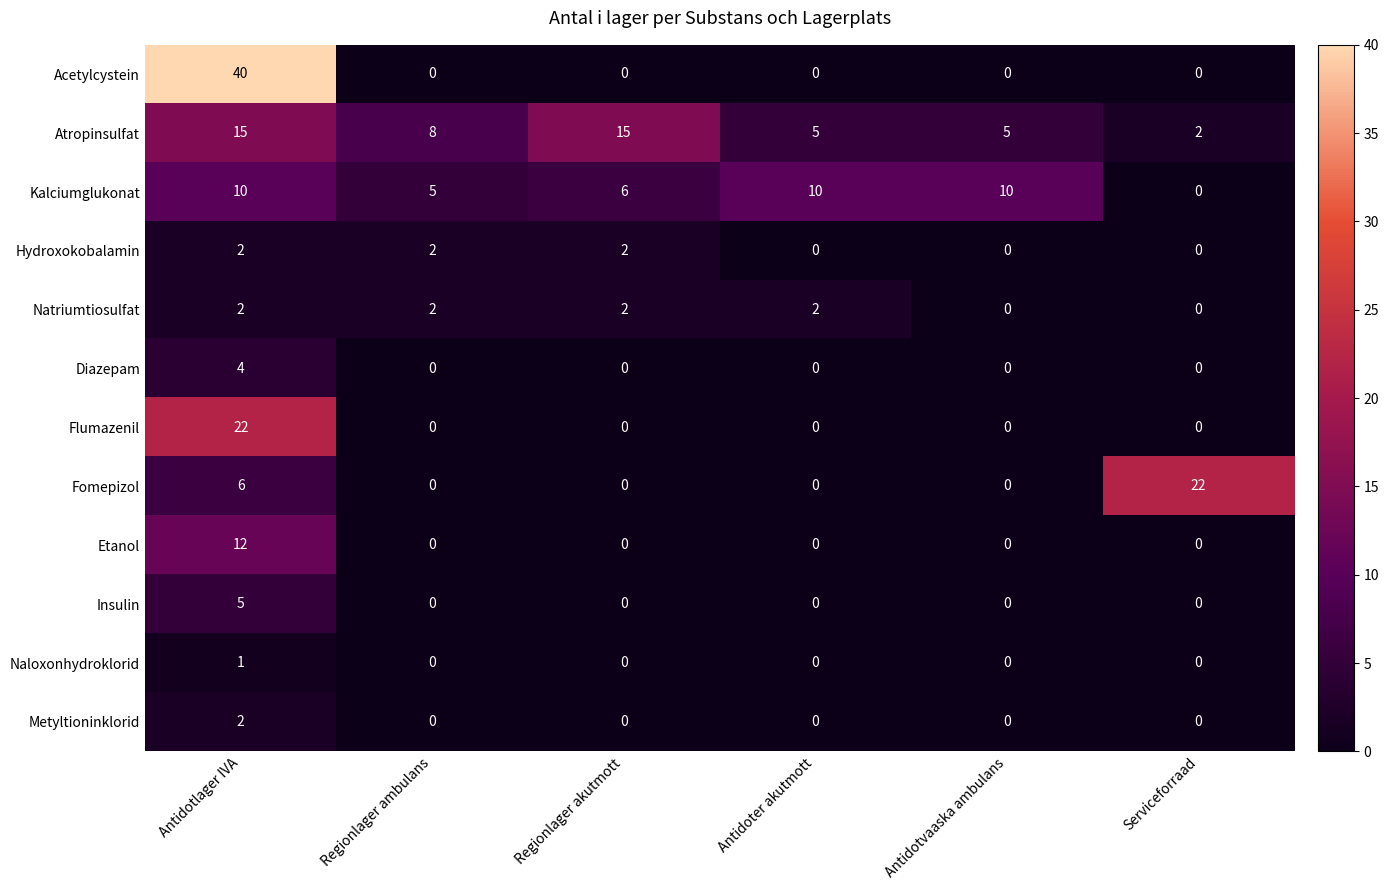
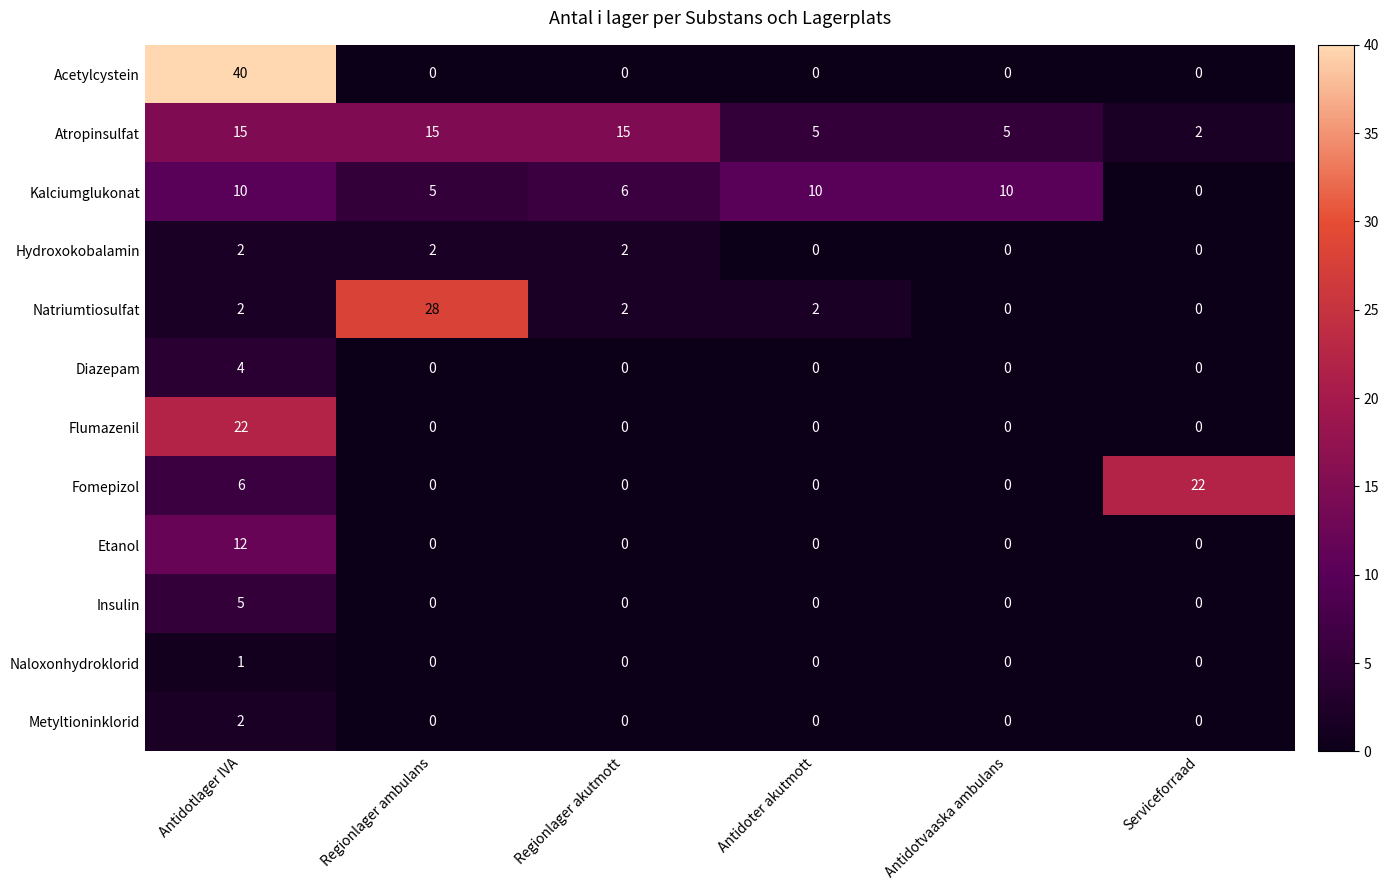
  {
    "Acetylcystein": {
      "Antidotlager IVA": 40,
      "Regionlager ambulans": 0,
      "Regionlager akutmott": 0,
      "Antidoter akutmott": 0,
      "Antidotvaaska ambulans": 0,
      "Serviceforraad": 0
    },
    "Atropinsulfat": {
      "Antidotlager IVA": 15,
-     "Regionlager ambulans": 8,
+     "Regionlager ambulans": 15,
      "Regionlager akutmott": 15,
      "Antidoter akutmott": 5,
      "Antidotvaaska ambulans": 5,
      "Serviceforraad": 2
    },
    "Kalciumglukonat": {
      "Antidotlager IVA": 10,
      "Regionlager ambulans": 5,
      "Regionlager akutmott": 6,
      "Antidoter akutmott": 10,
      "Antidotvaaska ambulans": 10,
      "Serviceforraad": 0
    },
    "Hydroxokobalamin": {
      "Antidotlager IVA": 2,
      "Regionlager ambulans": 2,
      "Regionlager akutmott": 2,
      "Antidoter akutmott": 0,
      "Antidotvaaska ambulans": 0,
      "Serviceforraad": 0
    },
    "Natriumtiosulfat": {
      "Antidotlager IVA": 2,
-     "Regionlager ambulans": 2,
+     "Regionlager ambulans": 28,
      "Regionlager akutmott": 2,
      "Antidoter akutmott": 2,
      "Antidotvaaska ambulans": 0,
      "Serviceforraad": 0
    },
    "Diazepam": {
      "Antidotlager IVA": 4,
      "Regionlager ambulans": 0,
      "Regionlager akutmott": 0,
      "Antidoter akutmott": 0,
      "Antidotvaaska ambulans": 0,
      "Serviceforraad": 0
    },
    "Flumazenil": {
      "Antidotlager IVA": 22,
      "Regionlager ambulans": 0,
      "Regionlager akutmott": 0,
      "Antidoter akutmott": 0,
      "Antidotvaaska ambulans": 0,
      "Serviceforraad": 0
    },
    "Fomepizol": {
      "Antidotlager IVA": 6,
      "Regionlager ambulans": 0,
      "Regionlager akutmott": 0,
      "Antidoter akutmott": 0,
      "Antidotvaaska ambulans": 0,
      "Serviceforraad": 22
    },
    "Etanol": {
      "Antidotlager IVA": 12,
      "Regionlager ambulans": 0,
      "Regionlager akutmott": 0,
      "Antidoter akutmott": 0,
      "Antidotvaaska ambulans": 0,
      "Serviceforraad": 0
    },
    "Insulin": {
      "Antidotlager IVA": 5,
      "Regionlager ambulans": 0,
      "Regionlager akutmott": 0,
      "Antidoter akutmott": 0,
      "Antidotvaaska ambulans": 0,
      "Serviceforraad": 0
    },
    "Naloxonhydroklorid": {
      "Antidotlager IVA": 1,
      "Regionlager ambulans": 0,
      "Regionlager akutmott": 0,
      "Antidoter akutmott": 0,
      "Antidotvaaska ambulans": 0,
      "Serviceforraad": 0
    },
    "Metyltioninklorid": {
      "Antidotlager IVA": 2,
      "Regionlager ambulans": 0,
      "Regionlager akutmott": 0,
      "Antidoter akutmott": 0,
      "Antidotvaaska ambulans": 0,
      "Serviceforraad": 0
    }
  }
